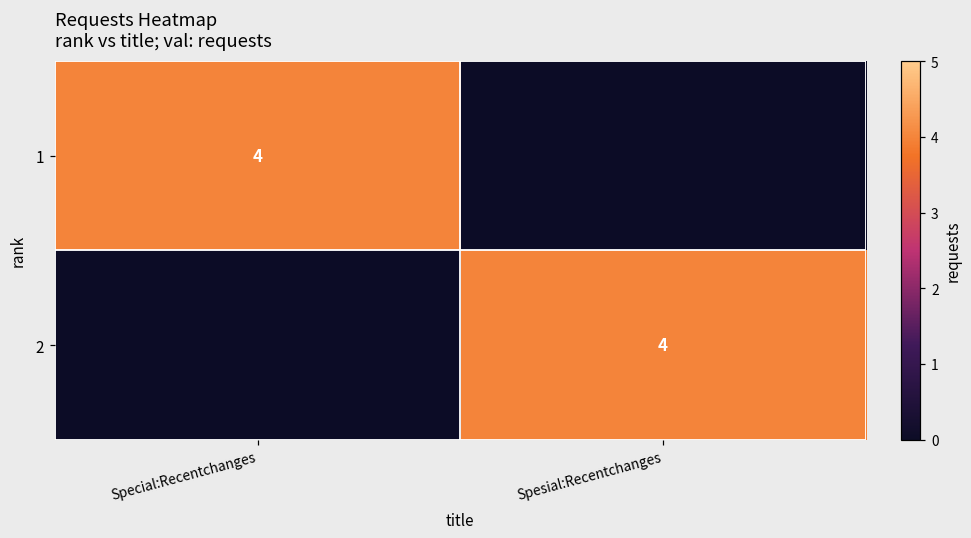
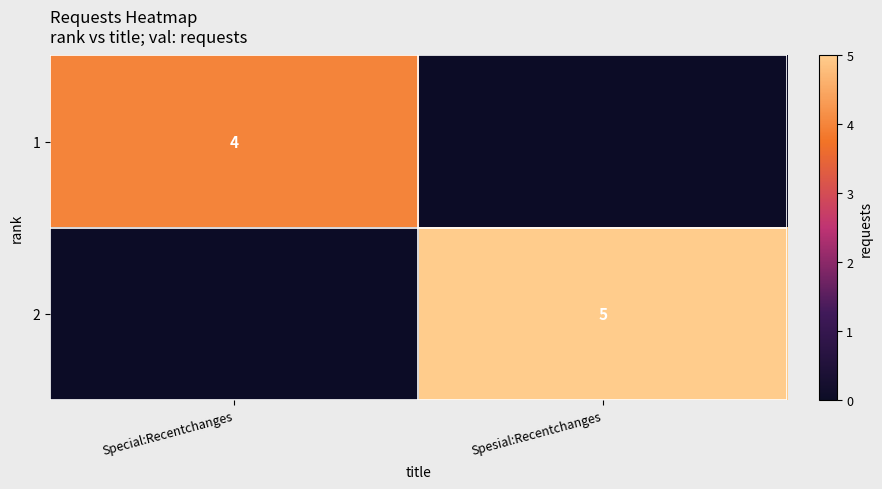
  {
    "1": {
      "Special:Recentchanges": 4
    },
    "2": {
-     "Spesial:Recentchanges": 4
+     "Spesial:Recentchanges": 5
    }
  }
